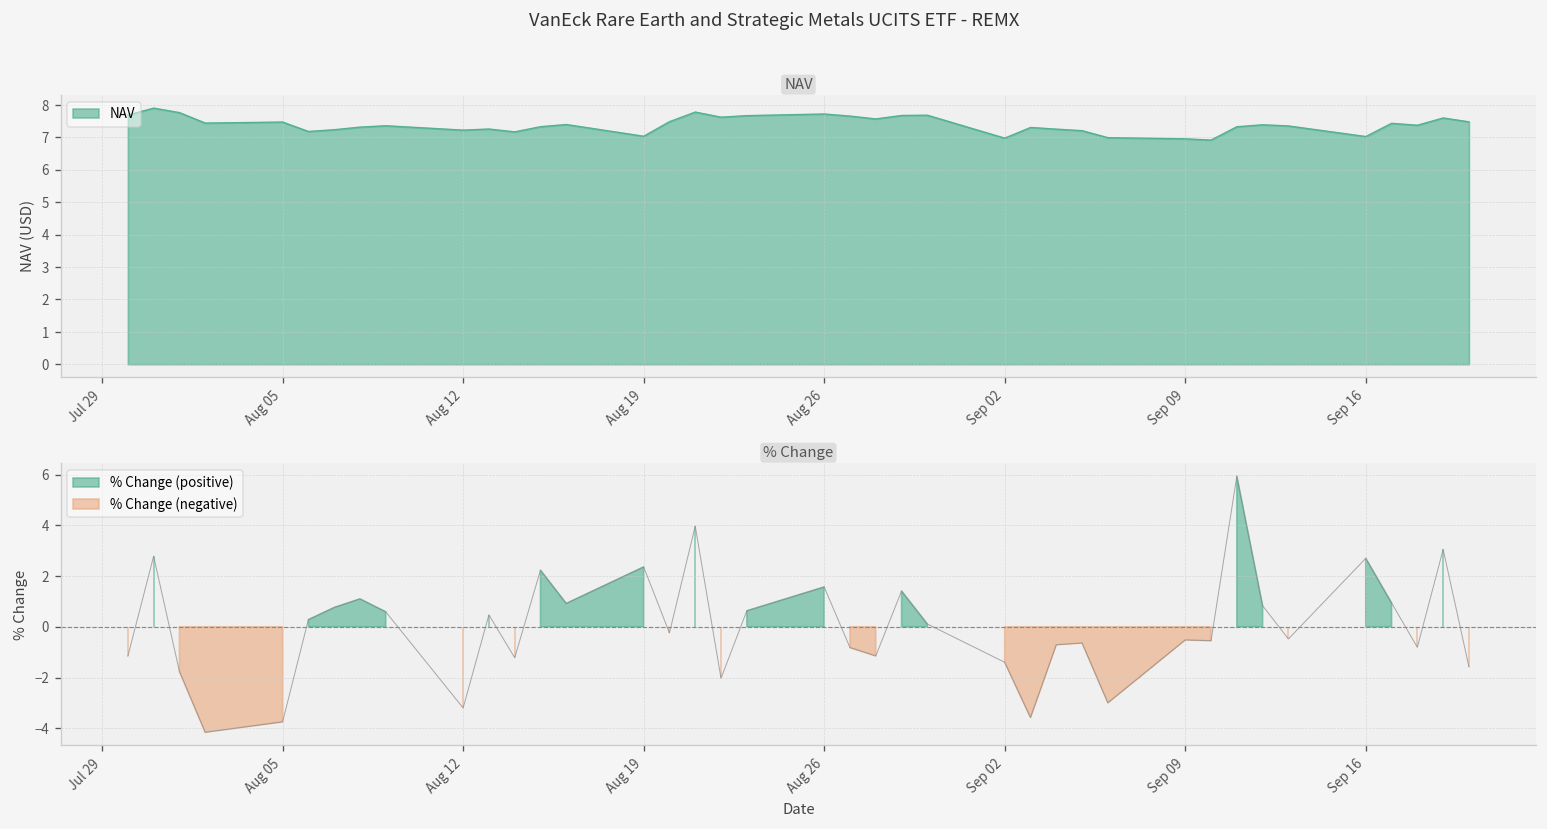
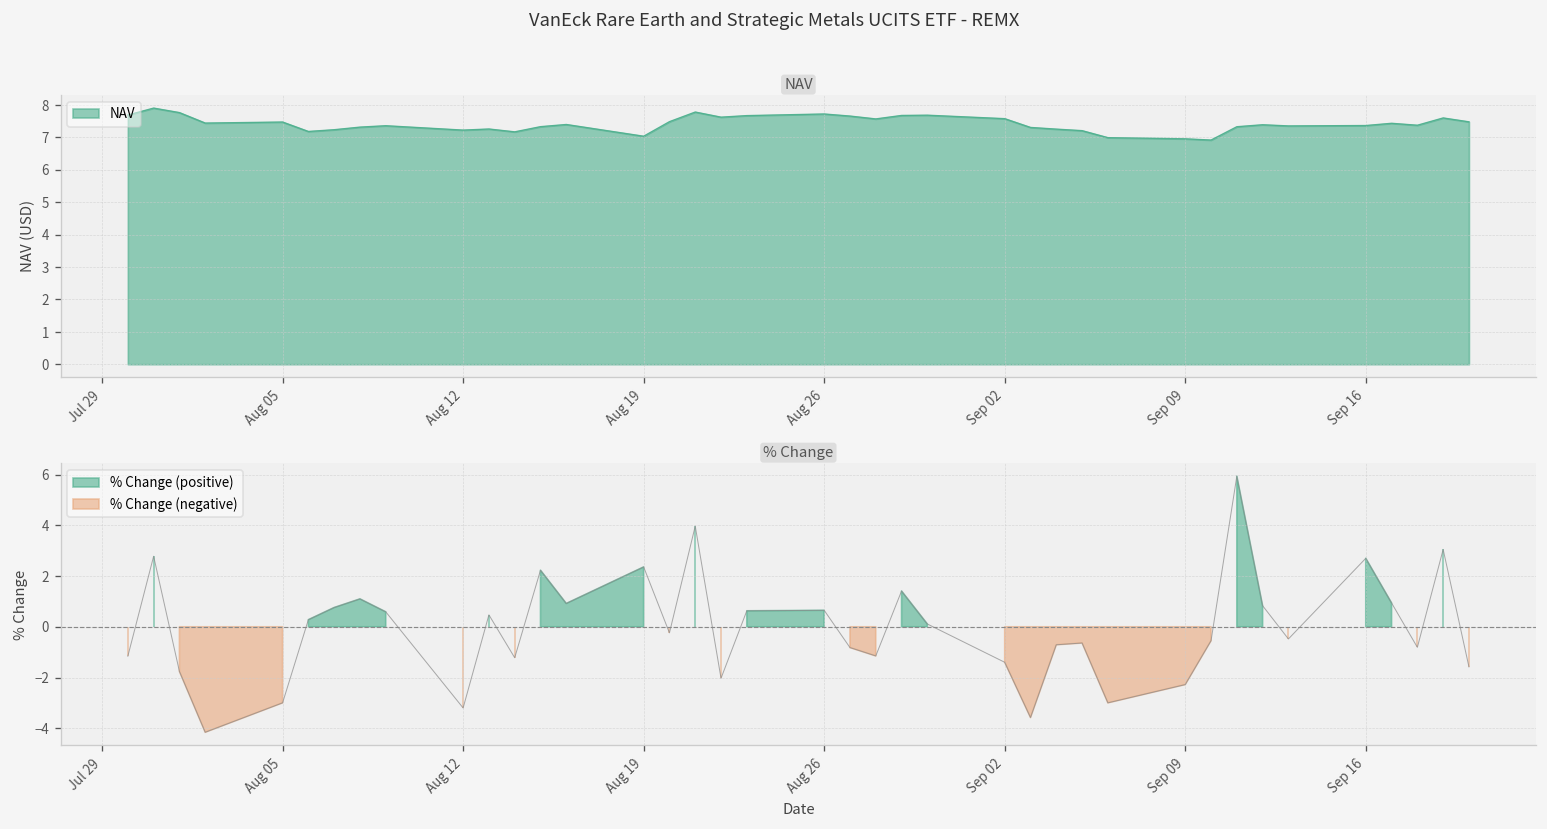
  {
    "NAV": {
      "Aug 05": 7.5,
      "Aug 12": 7.2,
      "Aug 19": 7.0,
      "Aug 26": 7.7,
-     "Sep 02": 7.0,
+     "Sep 02": 7.6,
      "Sep 09": 7.0,
-     "Sep 16": 7.0
+     "Sep 16": 7.4
    },
    "% Change": {
-     "Aug 05": -3.8,
+     "Aug 05": -3.0,
      "Aug 12": -3.2,
      "Aug 19": 2.4,
-     "Aug 26": 1.6,
+     "Aug 26": 0.7,
      "Sep 02": -1.4,
-     "Sep 09": -0.5,
+     "Sep 09": -2.3,
      "Sep 16": 2.7
    }
  }
